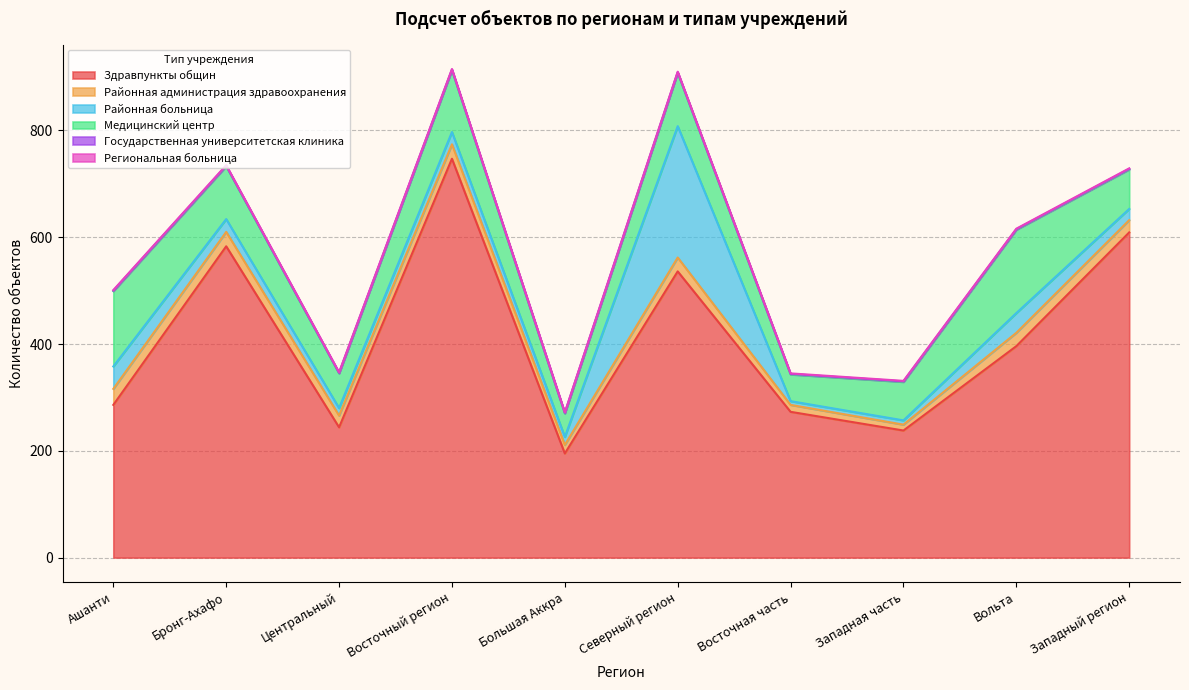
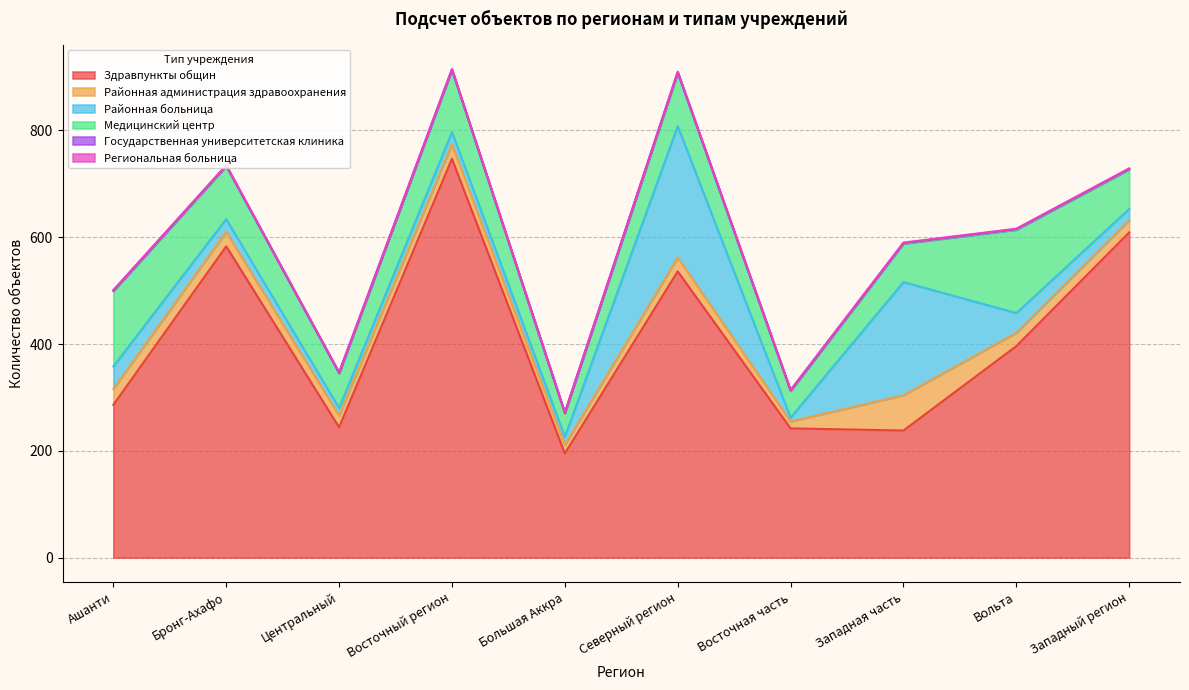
  {
    "Здравпункты общин": {
      "Ашанти": 290,
      "Бронг-Ахафо": 580,
      "Центральный": 240,
      "Восточный регион": 750,
      "Большая Аккра": 200,
      "Северный регион": 540,
-     "Восточная часть": 270,
+     "Восточная часть": 240,
      "Западная часть": 240,
      "Вольта": 400,
      "Западный регион": 610
    },
    "Районная администрация здравоохранения": {
      "Ашанти": 30,
      "Бронг-Ахафо": 30,
      "Центральный": 20,
      "Восточный регион": 30,
      "Большая Аккра": 20,
      "Северный регион": 30,
      "Восточная часть": 10,
-     "Западная часть": 10,
+     "Западная часть": 70,
      "Вольта": 30,
      "Западный регион": 20
    },
    "Районная больница": {
      "Ашанти": 40,
      "Бронг-Ахафо": 20,
      "Центральный": 10,
      "Восточный регион": 20,
      "Большая Аккра": 20,
      "Северный регион": 250,
      "Восточная часть": 10,
-     "Западная часть": 10,
+     "Западная часть": 210,
      "Вольта": 40,
      "Западный регион": 20
    }
  }
